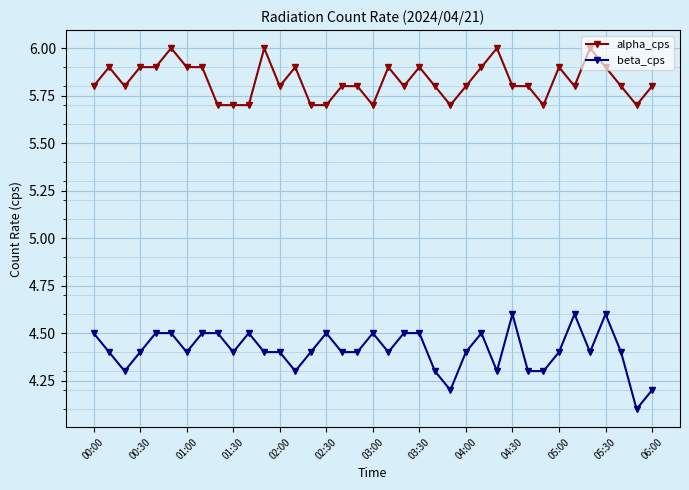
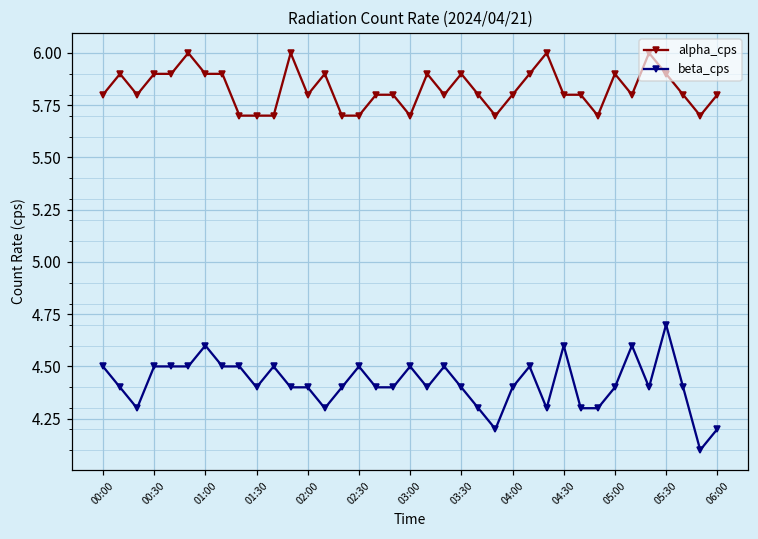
  {
    "alpha_cps": {
      "00:00": 5.8,
      "00:30": 5.9,
      "01:00": 5.9,
      "01:30": 5.7,
      "02:00": 5.8,
      "02:30": 5.7,
      "03:00": 5.7,
      "03:30": 5.9,
      "04:00": 5.8,
      "04:30": 5.8,
      "05:00": 5.9,
      "06:00": 5.8
    },
    "beta_cps": {
      "00:00": 4.5,
-     "00:30": 4.4,
-     "01:00": 4.4,
+     "00:30": 4.5,
+     "01:00": 4.6,
      "01:30": 4.4,
      "02:00": 4.4,
      "02:30": 4.5,
      "03:00": 4.5,
-     "03:30": 4.5,
+     "03:30": 4.4,
      "04:00": 4.4,
      "04:30": 4.6,
      "05:00": 4.4,
-     "05:30": 4.6,
+     "05:30": 4.7,
      "06:00": 4.2
    }
  }
